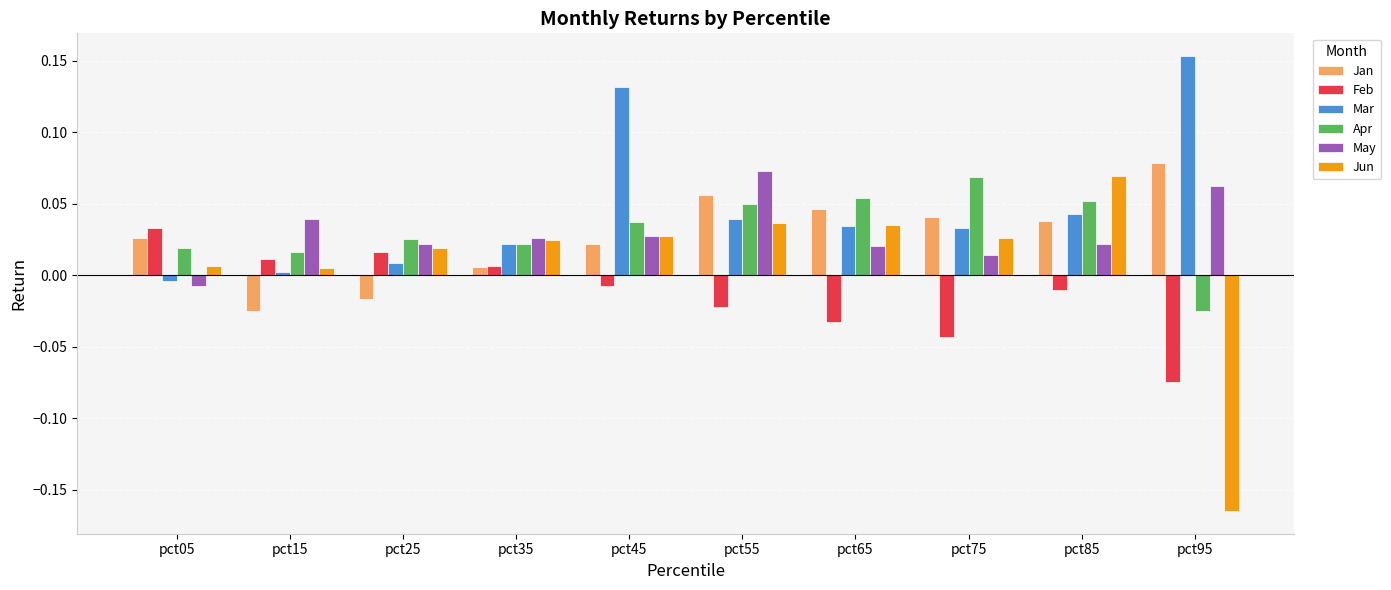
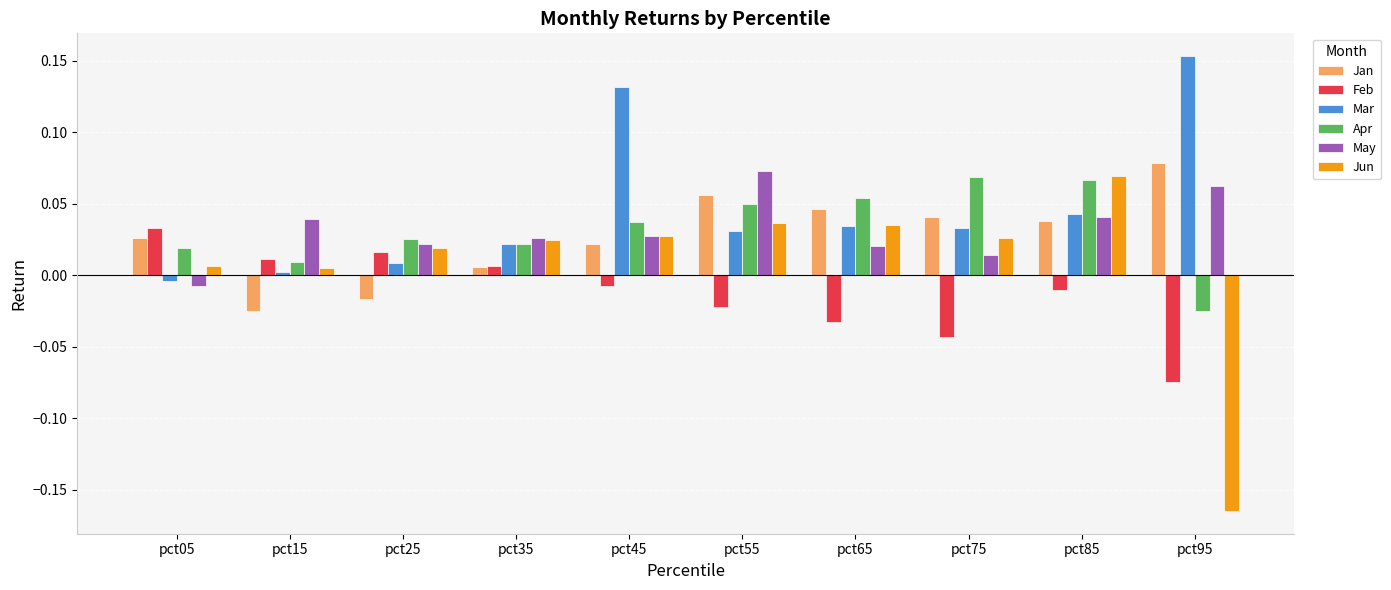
  {
    "Jan": {
      "pct05": 0.026,
      "pct15": -0.025,
      "pct25": -0.016,
      "pct35": 0.005,
      "pct45": 0.022,
      "pct55": 0.056,
      "pct65": 0.047,
      "pct75": 0.040,
      "pct85": 0.038,
      "pct95": 0.078
    },
    "Feb": {
      "pct05": 0.033,
      "pct15": 0.011,
      "pct25": 0.016,
      "pct35": 0.006,
      "pct45": -0.008,
      "pct55": -0.022,
      "pct65": -0.033,
      "pct75": -0.043,
      "pct85": -0.011,
      "pct95": -0.075
    },
    "Mar": {
      "pct05": -0.004,
      "pct15": 0.002,
      "pct25": 0.009,
      "pct35": 0.021,
      "pct45": 0.132,
-     "pct55": 0.040,
+     "pct55": 0.031,
      "pct65": 0.035,
      "pct75": 0.033,
      "pct85": 0.043,
      "pct95": 0.153
    },
    "Apr": {
      "pct05": 0.019,
-     "pct15": 0.016,
+     "pct15": 0.009,
      "pct25": 0.025,
      "pct35": 0.021,
      "pct45": 0.037,
      "pct55": 0.049,
      "pct65": 0.054,
      "pct75": 0.068,
-     "pct85": 0.052,
+     "pct85": 0.066,
      "pct95": -0.025
    },
    "May": {
      "pct05": -0.008,
      "pct15": 0.040,
      "pct25": 0.022,
      "pct35": 0.026,
      "pct45": 0.028,
      "pct55": 0.073,
      "pct65": 0.020,
      "pct75": 0.014,
-     "pct85": 0.022,
+     "pct85": 0.040,
      "pct95": 0.062
    },
    "Jun": {
      "pct05": 0.007,
      "pct15": 0.005,
      "pct25": 0.019,
      "pct35": 0.024,
      "pct45": 0.027,
      "pct55": 0.037,
      "pct65": 0.035,
      "pct75": 0.026,
      "pct85": 0.069,
      "pct95": -0.165
    }
  }
